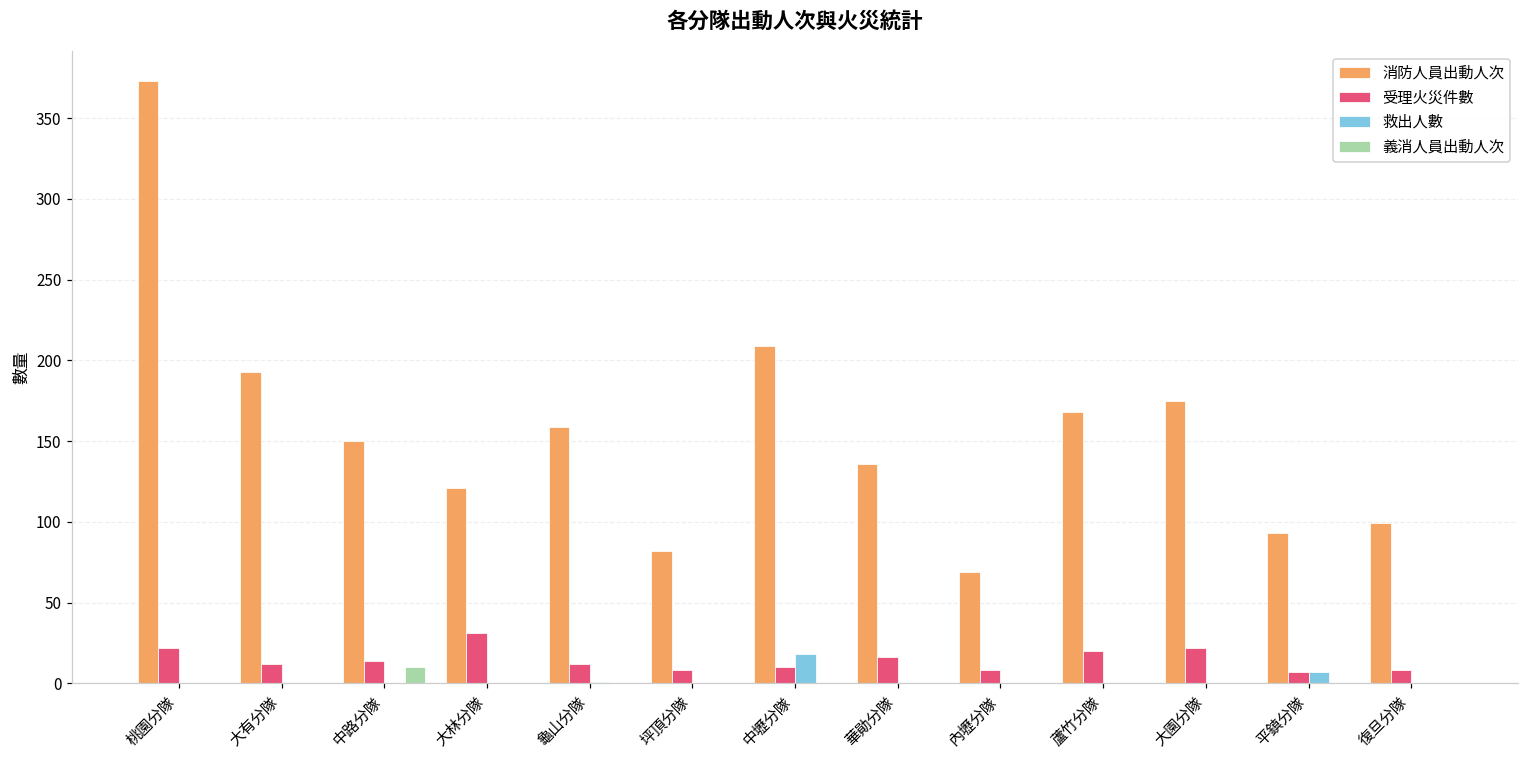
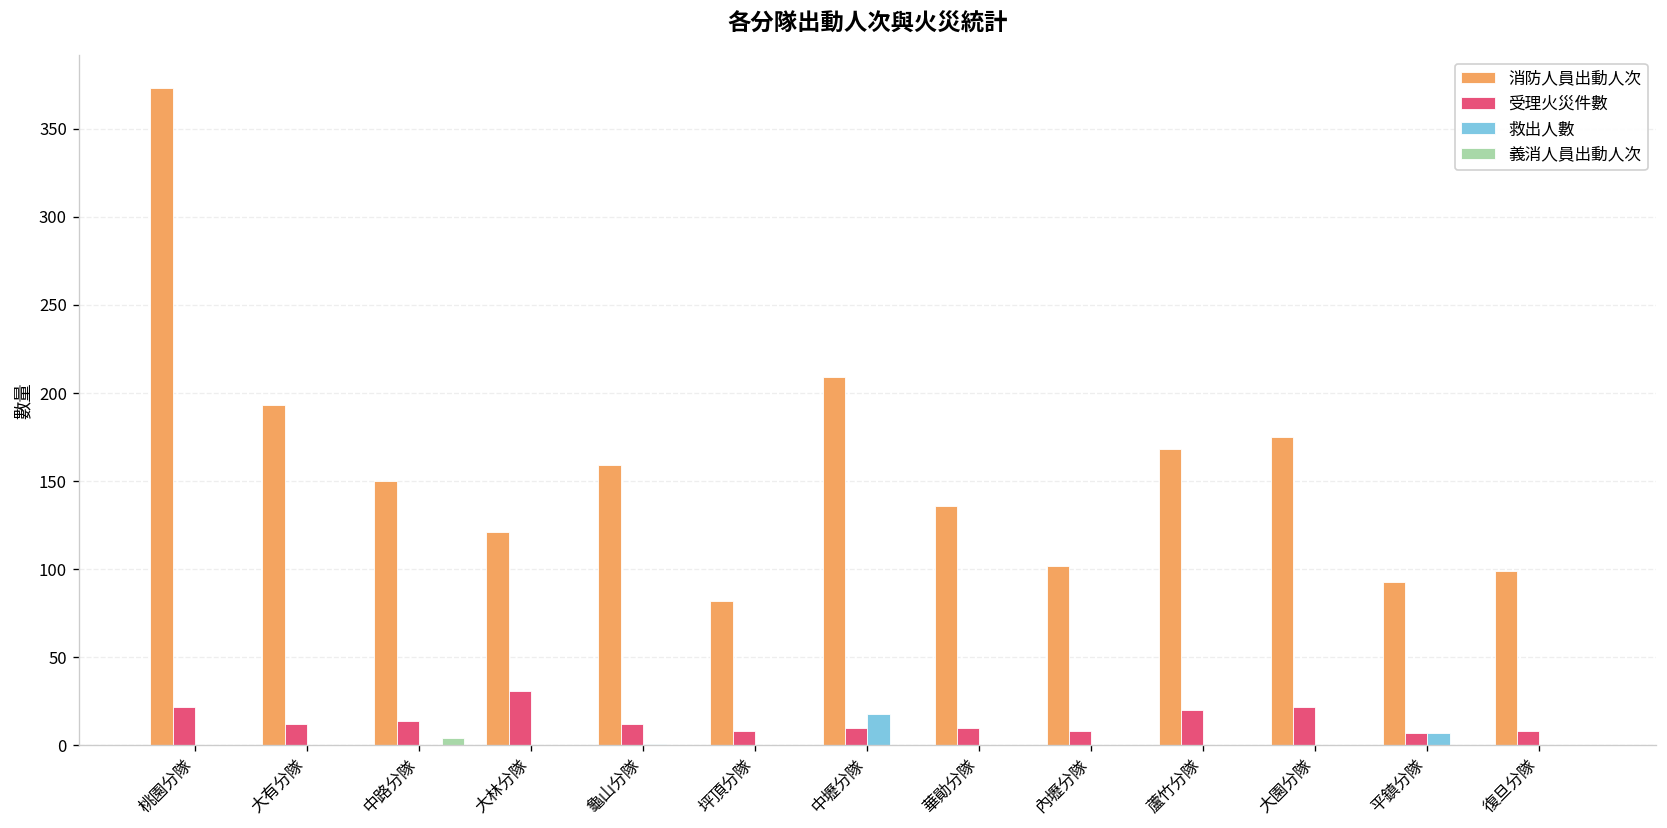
  {
    "消防人員出動人次": {
      "桃園分隊": 373,
      "大有分隊": 193,
      "中路分隊": 150,
      "大林分隊": 121,
      "龜山分隊": 159,
      "坪頂分隊": 82,
      "中壢分隊": 209,
      "華勛分隊": 136,
-     "內壢分隊": 69,
+     "內壢分隊": 102,
      "蘆竹分隊": 168,
      "大園分隊": 175,
      "平鎮分隊": 93,
      "復旦分隊": 99
    },
    "受理火災件數": {
      "桃園分隊": 22,
      "大有分隊": 12,
      "中路分隊": 14,
      "大林分隊": 31,
      "龜山分隊": 12,
      "坪頂分隊": 8,
      "中壢分隊": 10,
-     "華勛分隊": 16,
+     "華勛分隊": 10,
      "內壢分隊": 8,
      "蘆竹分隊": 20,
      "大園分隊": 22,
      "平鎮分隊": 7,
      "復旦分隊": 8
    },
    "救出人數": {
      "桃園分隊": 0,
      "大有分隊": 0,
      "中路分隊": 0,
      "大林分隊": 0,
      "坪頂分隊": 0,
      "中壢分隊": 18,
      "華勛分隊": 0,
      "內壢分隊": 0,
      "蘆竹分隊": 0,
      "大園分隊": 0,
      "平鎮分隊": 7,
      "復旦分隊": 0
    },
    "義消人員出動人次": {
      "桃園分隊": 0,
      "大有分隊": 0,
-     "中路分隊": 10,
+     "中路分隊": 4,
      "大林分隊": 0,
      "龜山分隊": 0,
      "坪頂分隊": 0,
      "中壢分隊": 0,
      "華勛分隊": 0,
      "內壢分隊": 0,
      "蘆竹分隊": 0,
      "大園分隊": 0,
      "平鎮分隊": 0,
      "復旦分隊": 0
    }
  }
